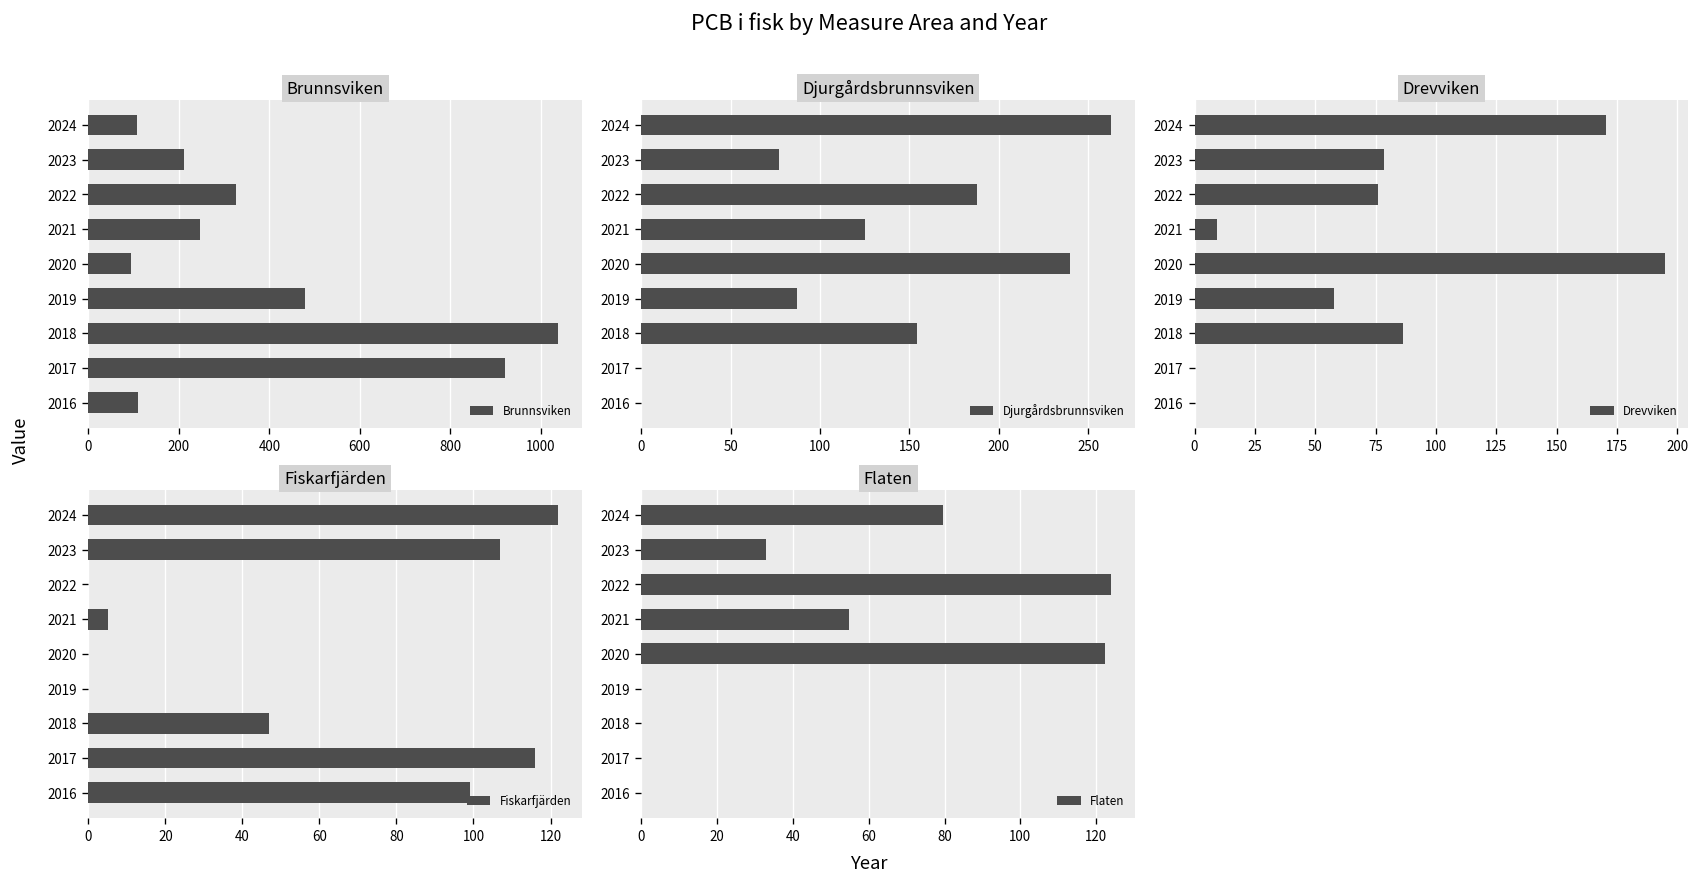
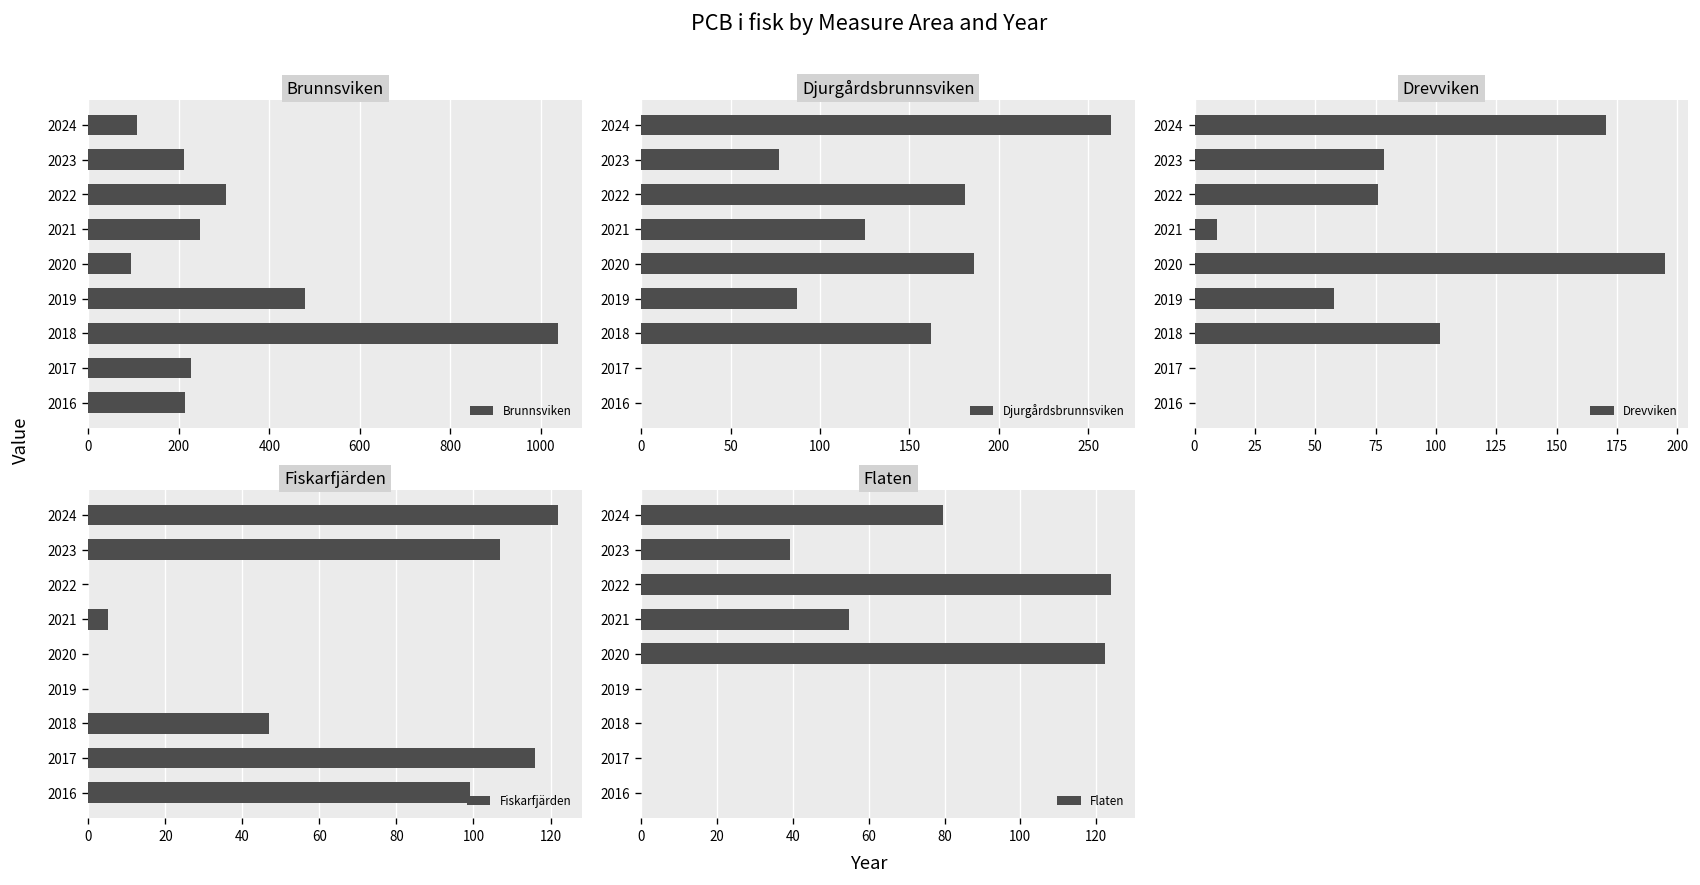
  {
    "Brunnsviken": {
      "2024": 110,
      "2023": 210,
-     "2022": 330,
+     "2022": 310,
      "2021": 250,
      "2020": 90,
      "2019": 480,
      "2018": 1040,
-     "2017": 920,
-     "2016": 110
+     "2017": 230,
+     "2016": 210
    },
    "Djurgårdsbrunnsviken": {
      "2024": 263,
      "2023": 77,
-     "2022": 188,
+     "2022": 181,
      "2021": 125,
-     "2020": 240,
+     "2020": 186,
      "2019": 87,
-     "2018": 154,
+     "2018": 162,
      "2017": 0,
      "2016": 0
    },
    "Drevviken": {
      "2024": 171,
      "2023": 78,
      "2022": 76,
      "2021": 9,
      "2020": 195,
      "2019": 58,
-     "2018": 86,
+     "2018": 102,
      "2017": 0,
      "2016": 0
    },
    "Fiskarfjärden": {
      "2024": 122,
      "2023": 107,
      "2022": 0,
      "2021": 5,
      "2020": 0,
      "2019": 0,
      "2018": 47,
      "2017": 116,
      "2016": 99
    },
    "Flaten": {
      "2024": 80,
-     "2023": 33,
+     "2023": 39,
      "2022": 124,
      "2021": 55,
      "2020": 122,
      "2019": 0,
      "2018": 0,
      "2017": 0,
      "2016": 0
    }
  }
